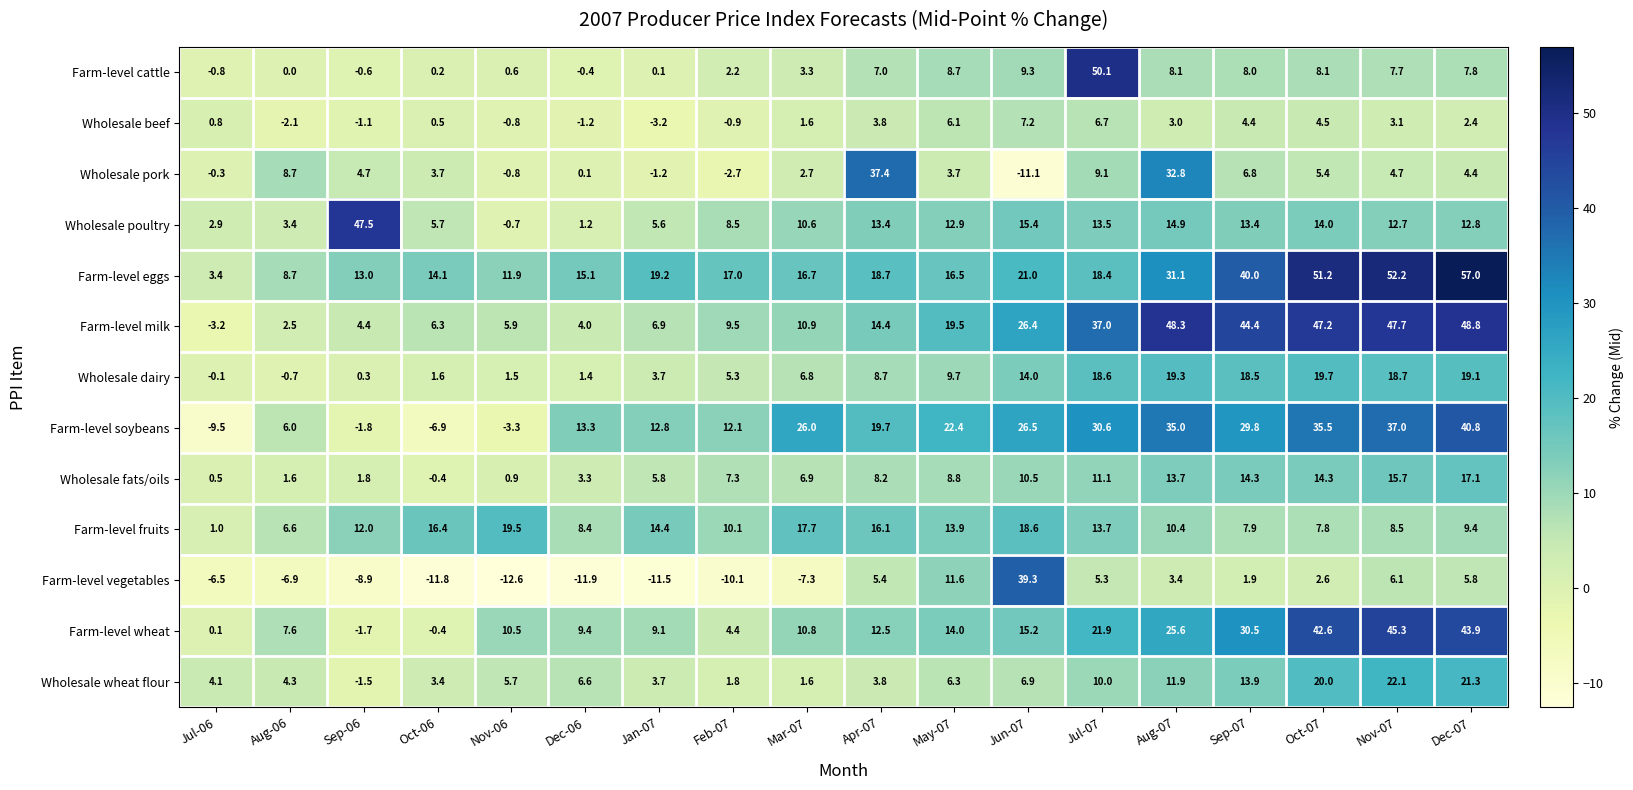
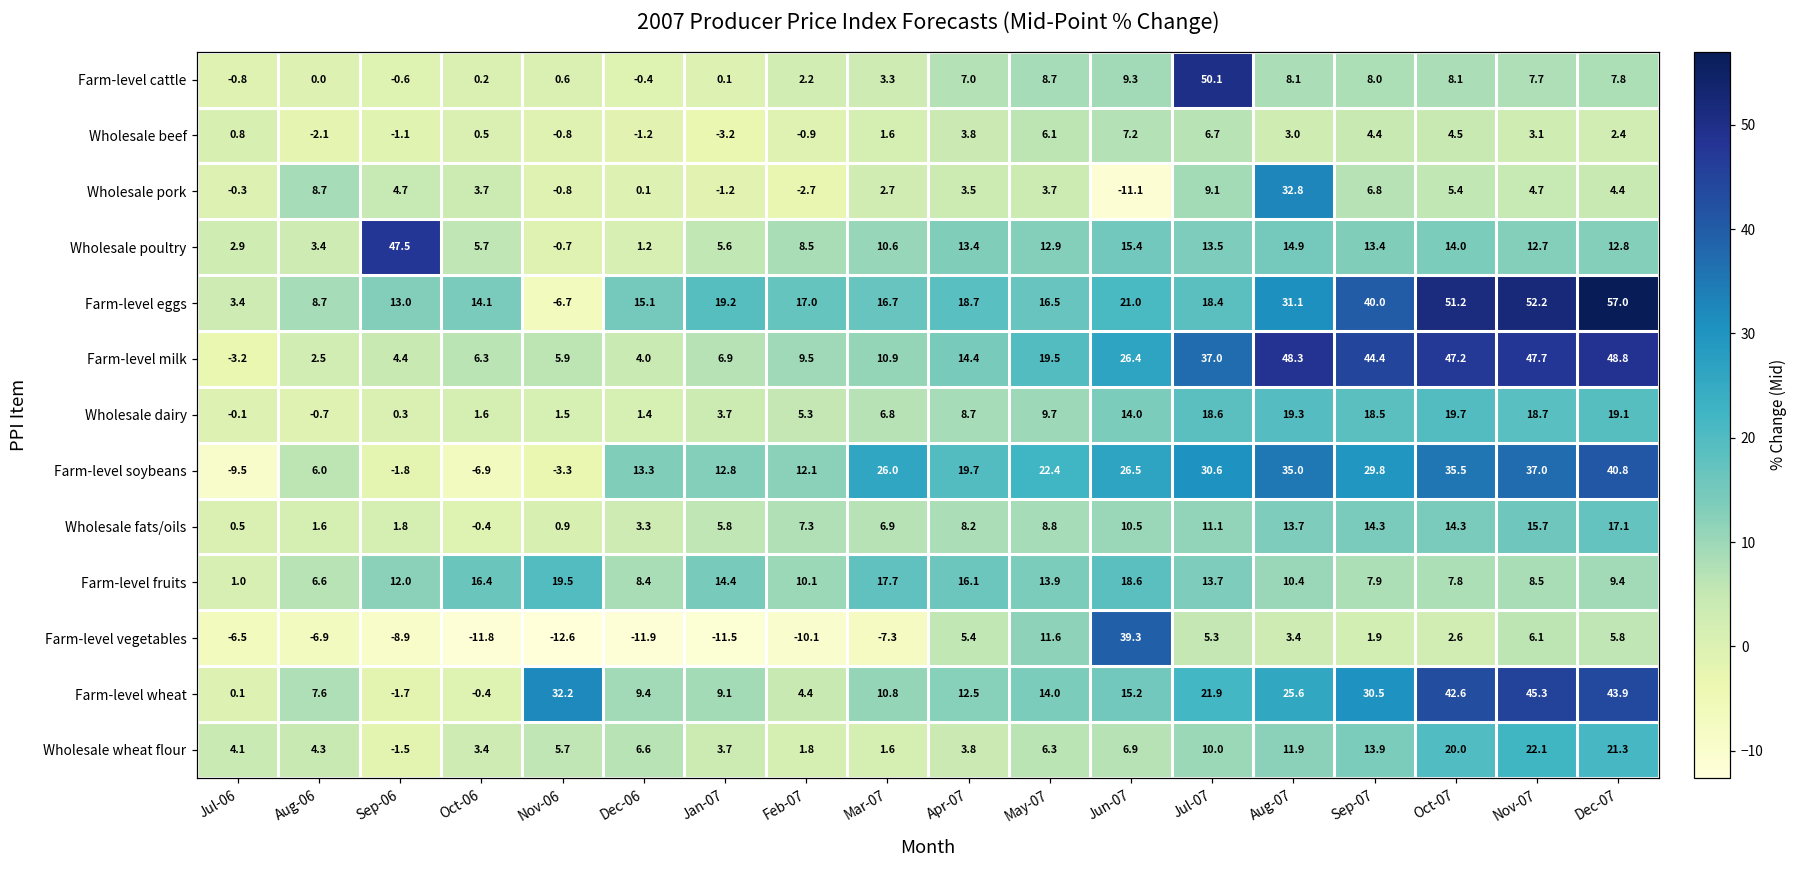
  {
    "Wholesale pork": {
      "Jul-06": -0.3,
      "Aug-06": 8.7,
      "Sep-06": 4.7,
      "Oct-06": 3.7,
      "Nov-06": -0.8,
      "Dec-06": 0.1,
      "Jan-07": -1.2,
      "Feb-07": -2.7,
      "Mar-07": 2.7,
-     "Apr-07": 37.4,
+     "Apr-07": 3.5,
      "May-07": 3.7,
      "Jun-07": -11.1,
      "Jul-07": 9.1,
      "Aug-07": 32.8,
      "Sep-07": 6.8,
      "Oct-07": 5.4,
      "Nov-07": 4.7,
      "Dec-07": 4.4
    },
    "Farm-level eggs": {
      "Jul-06": 3.4,
      "Aug-06": 8.7,
      "Sep-06": 13.0,
      "Oct-06": 14.1,
-     "Nov-06": 11.9,
+     "Nov-06": -6.7,
      "Dec-06": 15.1,
      "Jan-07": 19.2,
      "Feb-07": 17.0,
      "Mar-07": 16.7,
      "Apr-07": 18.7,
      "May-07": 16.5,
      "Jun-07": 21.0,
      "Jul-07": 18.4,
      "Aug-07": 31.1,
      "Sep-07": 40.0,
      "Oct-07": 51.2,
      "Nov-07": 52.2,
      "Dec-07": 57.0
    },
    "Farm-level wheat": {
      "Jul-06": 0.1,
      "Aug-06": 7.6,
      "Sep-06": -1.7,
      "Oct-06": -0.4,
-     "Nov-06": 10.5,
+     "Nov-06": 32.2,
      "Dec-06": 9.4,
      "Jan-07": 9.1,
      "Feb-07": 4.4,
      "Mar-07": 10.8,
      "Apr-07": 12.5,
      "May-07": 14.0,
      "Jun-07": 15.2,
      "Jul-07": 21.9,
      "Aug-07": 25.6,
      "Sep-07": 30.5,
      "Oct-07": 42.6,
      "Nov-07": 45.3,
      "Dec-07": 43.9
    }
  }
